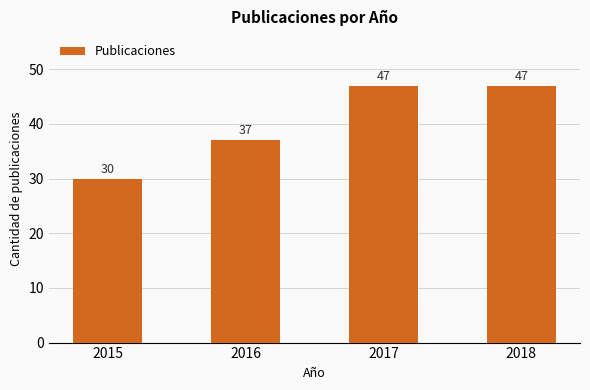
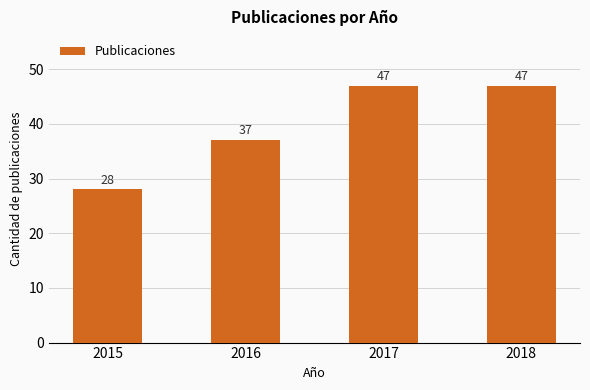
  {
-   "2015": 30,
+   "2015": 28,
    "2016": 37,
    "2017": 47,
    "2018": 47
  }
